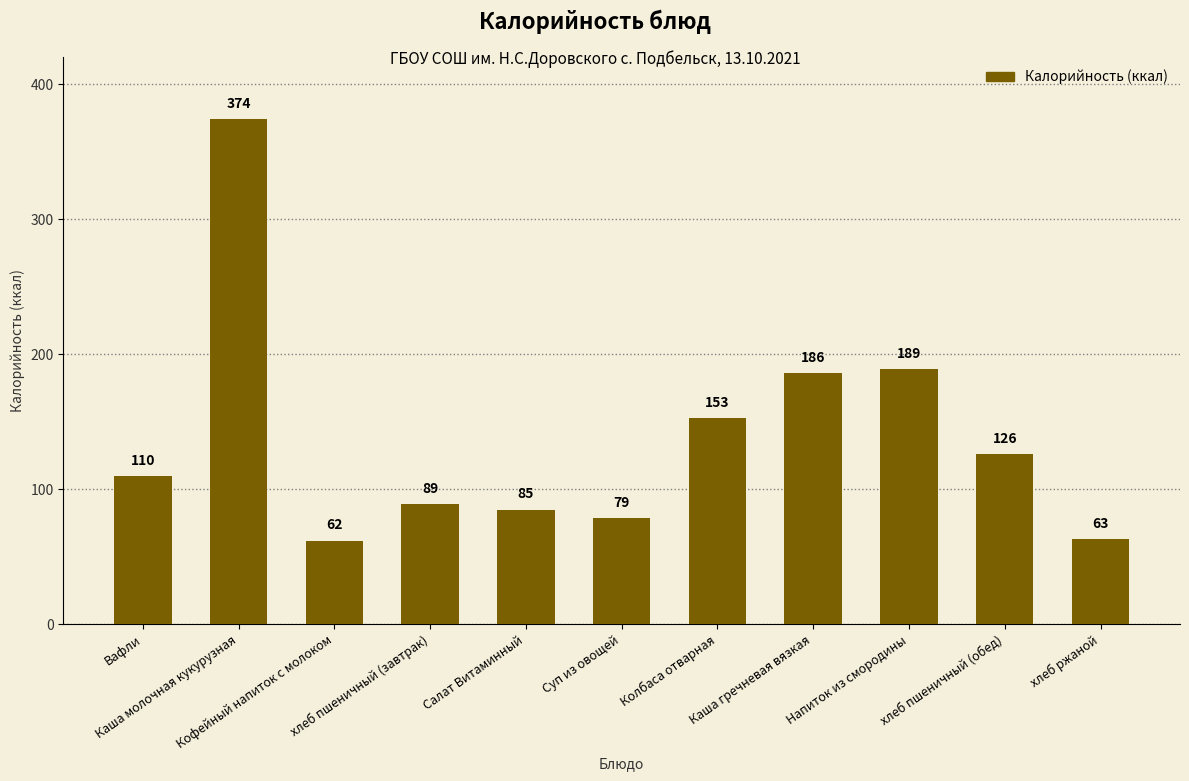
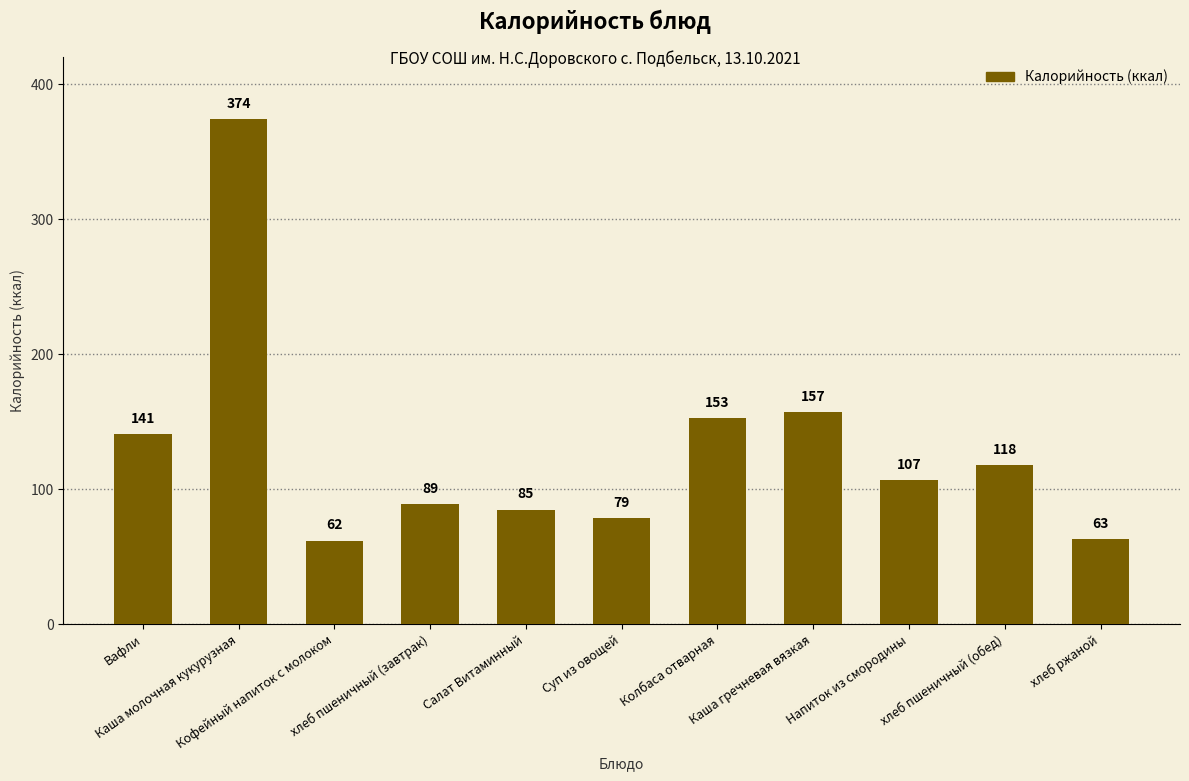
  {
-   "Вафли": 110,
+   "Вафли": 141,
    "Каша молочная кукурузная": 374,
    "Кофейный напиток с молоком": 62,
    "хлеб пшеничный (завтрак)": 89,
    "Салат Витаминный": 85,
    "Суп из овощей": 79,
    "Колбаса отварная": 153,
-   "Каша гречневая вязкая": 186,
-   "Напиток из смородины": 189,
-   "хлеб пшеничный (обед)": 126,
+   "Каша гречневая вязкая": 157,
+   "Напиток из смородины": 107,
+   "хлеб пшеничный (обед)": 118,
    "хлеб ржаной": 63
  }
